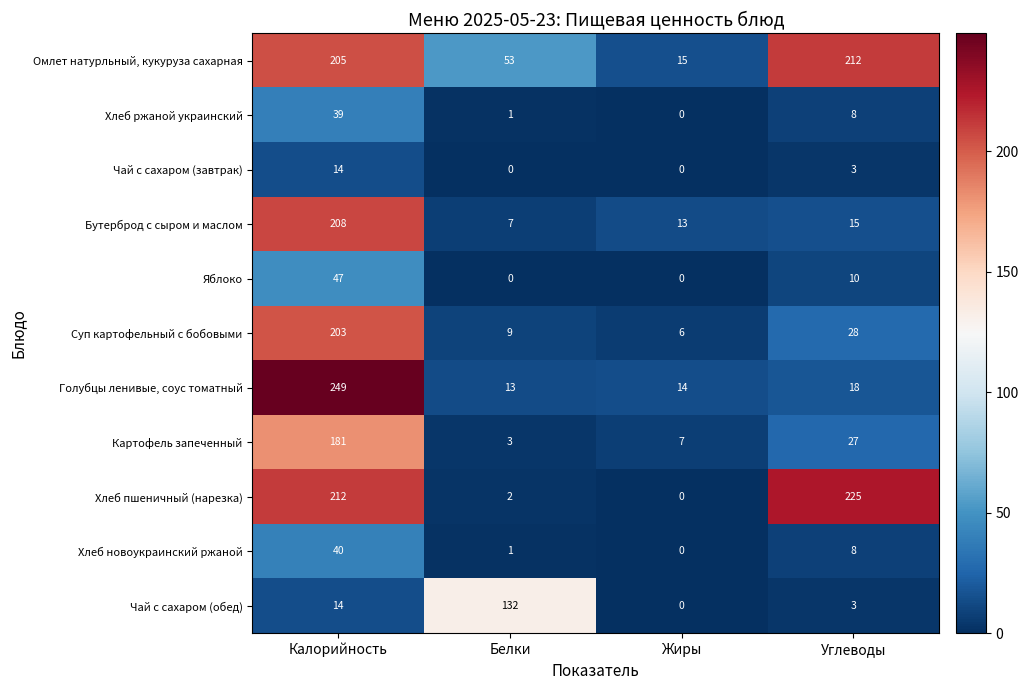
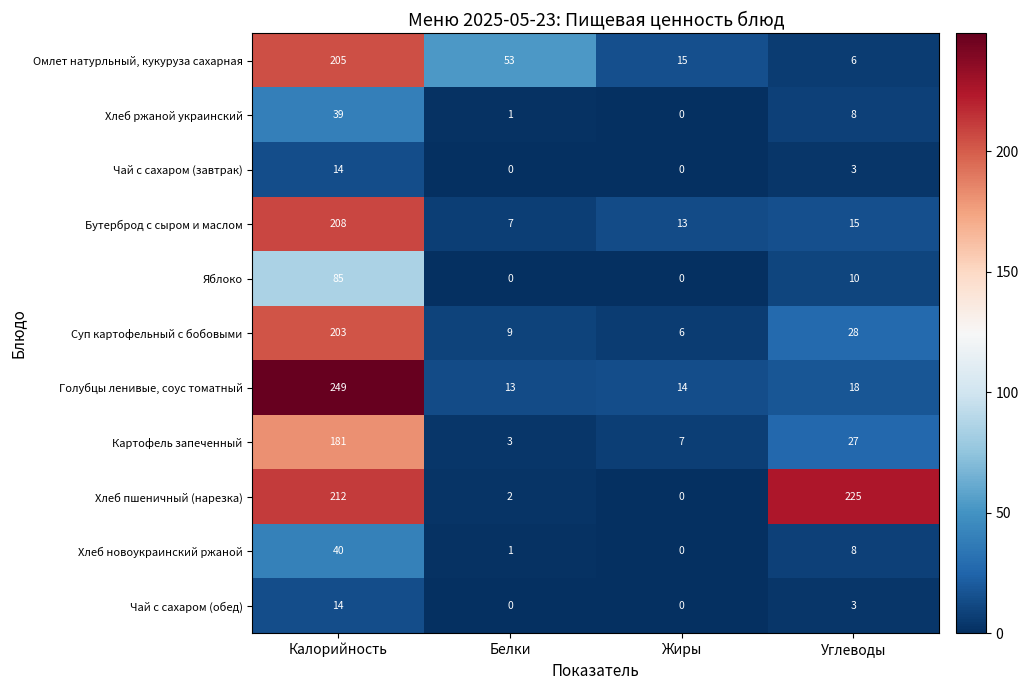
  {
    "Омлет натурльный, кукуруза сахарная": {
      "Калорийность": 205,
      "Белки": 53,
      "Жиры": 15,
-     "Углеводы": 212
+     "Углеводы": 6
    },
    "Хлеб ржаной украинский": {
      "Калорийность": 39,
      "Белки": 1,
      "Жиры": 0,
      "Углеводы": 8
    },
    "Чай с сахаром (завтрак)": {
      "Калорийность": 14,
      "Белки": 0,
      "Жиры": 0,
      "Углеводы": 3
    },
    "Бутерброд с сыром и маслом": {
      "Калорийность": 208,
      "Белки": 7,
      "Жиры": 13,
      "Углеводы": 15
    },
    "Яблоко": {
-     "Калорийность": 47,
+     "Калорийность": 85,
      "Белки": 0,
      "Жиры": 0,
      "Углеводы": 10
    },
    "Суп картофельный с бобовыми": {
      "Калорийность": 203,
      "Белки": 9,
      "Жиры": 6,
      "Углеводы": 28
    },
    "Голубцы ленивые, соус томатный": {
      "Калорийность": 249,
      "Белки": 13,
      "Жиры": 14,
      "Углеводы": 18
    },
    "Картофель запеченный": {
      "Калорийность": 181,
      "Белки": 3,
      "Жиры": 7,
      "Углеводы": 27
    },
    "Хлеб пшеничный (нарезка)": {
      "Калорийность": 212,
      "Белки": 2,
      "Жиры": 0,
      "Углеводы": 225
    },
    "Хлеб новоукраинский ржаной": {
      "Калорийность": 40,
      "Белки": 1,
      "Жиры": 0,
      "Углеводы": 8
    },
    "Чай с сахаром (обед)": {
      "Калорийность": 14,
-     "Белки": 132,
+     "Белки": 0,
      "Жиры": 0,
      "Углеводы": 3
    }
  }
